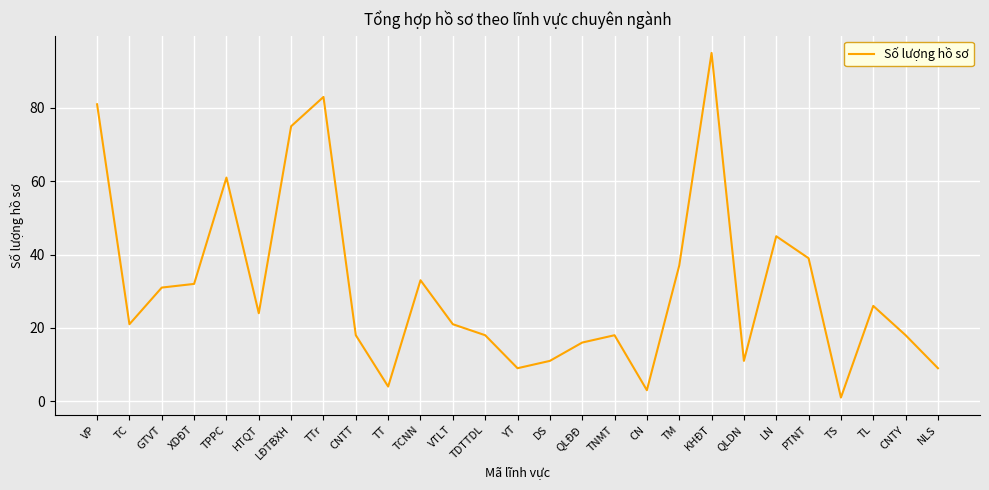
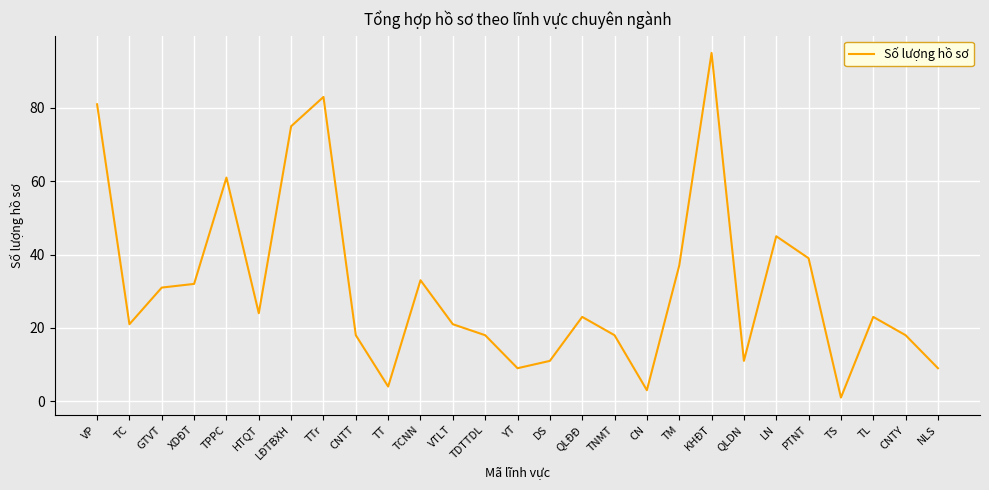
  {
    "VP": 81,
    "TC": 21,
    "GTVT": 31,
    "XDĐT": 32,
    "TPPC": 61,
    "HTQT": 24,
    "LĐTBXH": 75,
    "TTr": 83,
    "CNTT": 18,
    "TT": 4,
    "TCNN": 33,
    "VTLT": 21,
    "TDTTDL": 18,
    "YT": 9,
    "DS": 11,
-   "QLĐĐ": 16,
+   "QLĐĐ": 23,
    "TNMT": 18,
    "CN": 3,
    "TM": 37,
    "KHĐT": 95,
    "QLDN": 11,
    "LN": 45,
    "PTNT": 39,
    "TS": 1,
-   "TL": 26,
+   "TL": 23,
    "CNTY": 18,
    "NLS": 9
  }
